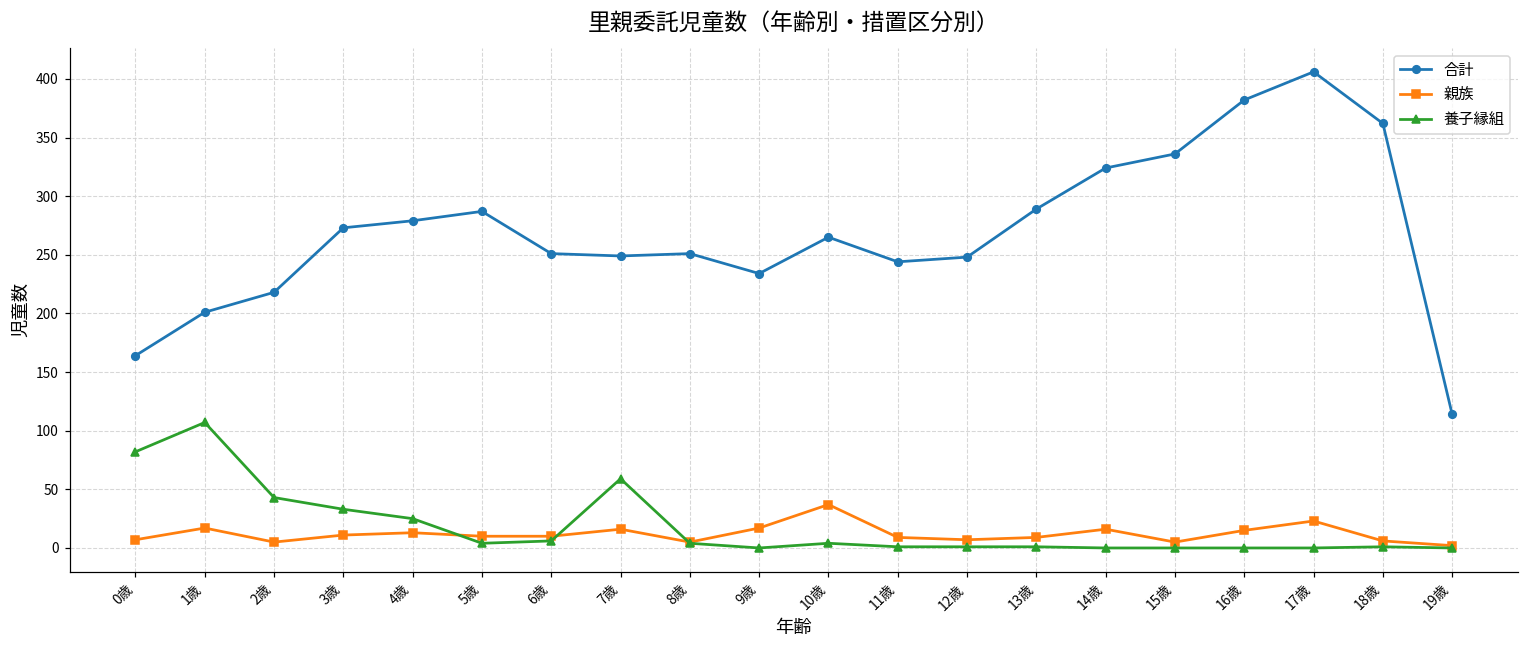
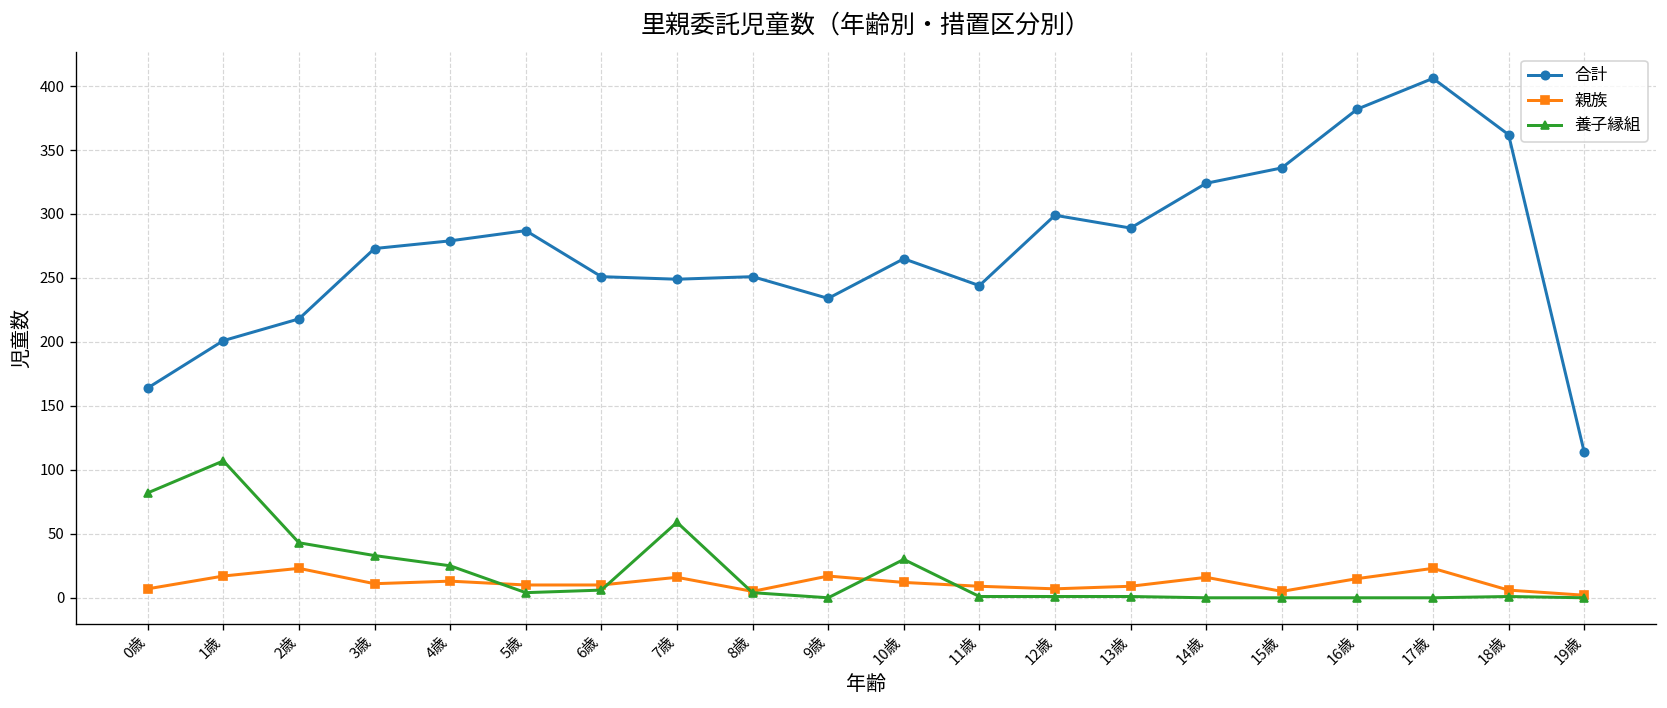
  {
    "合計": {
      "0歳": 164,
      "1歳": 201,
      "2歳": 218,
      "3歳": 273,
      "4歳": 279,
      "5歳": 287,
      "6歳": 251,
      "7歳": 249,
      "8歳": 251,
      "9歳": 234,
      "10歳": 265,
      "11歳": 244,
-     "12歳": 248,
+     "12歳": 299,
      "13歳": 289,
      "14歳": 324,
      "15歳": 336,
      "16歳": 382,
      "17歳": 406,
      "18歳": 362,
      "19歳": 114
    },
    "親族": {
      "0歳": 7,
      "1歳": 17,
-     "2歳": 5,
+     "2歳": 23,
      "3歳": 11,
      "4歳": 13,
      "5歳": 10,
      "6歳": 10,
      "7歳": 16,
      "9歳": 17,
-     "10歳": 37,
+     "10歳": 12,
      "11歳": 9,
      "12歳": 7,
      "13歳": 9,
      "14歳": 16,
      "15歳": 5,
      "16歳": 15,
      "17歳": 23,
      "18歳": 6
    },
    "養子縁組": {
      "0歳": 82,
      "1歳": 107,
      "2歳": 43,
      "3歳": 33,
      "4歳": 25,
      "5歳": 4,
      "6歳": 6,
      "7歳": 59,
      "9歳": 0,
-     "10歳": 4,
+     "10歳": 30,
      "11歳": 1,
      "12歳": 1,
      "13歳": 1,
      "14歳": 0,
      "15歳": 0,
      "16歳": 0,
      "17歳": 0,
      "18歳": 1
    }
  }
